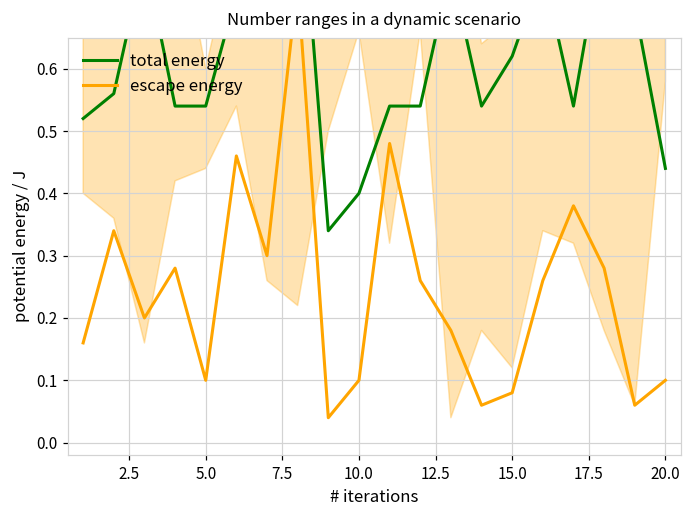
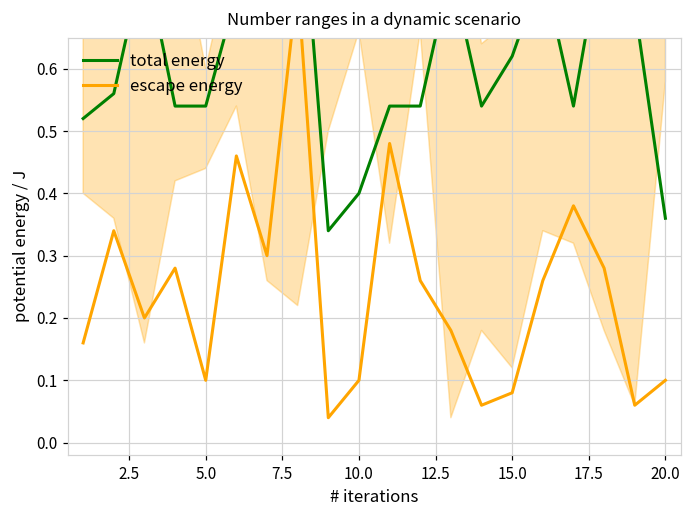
  {
    "total energy": {
      "5.0": 0.54,
      "10.0": 0.40,
      "15.0": 0.62,
-     "20.0": 0.44
+     "20.0": 0.36
    }
  }
